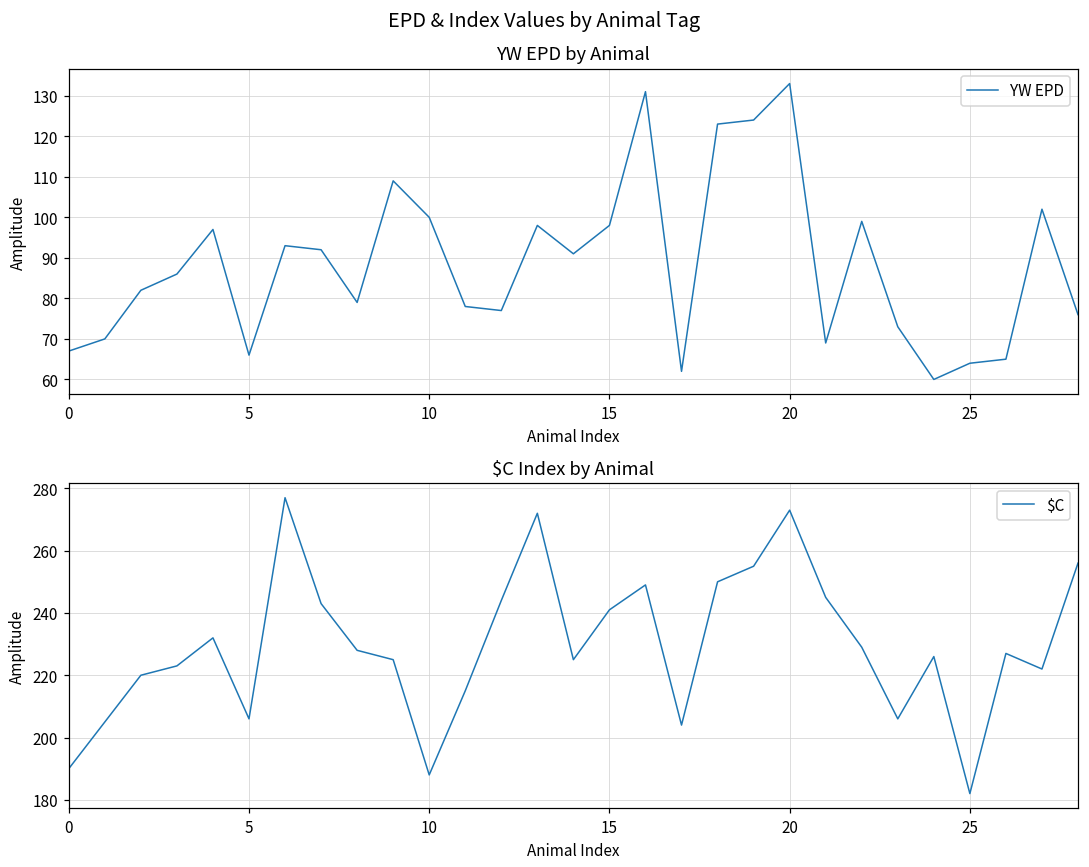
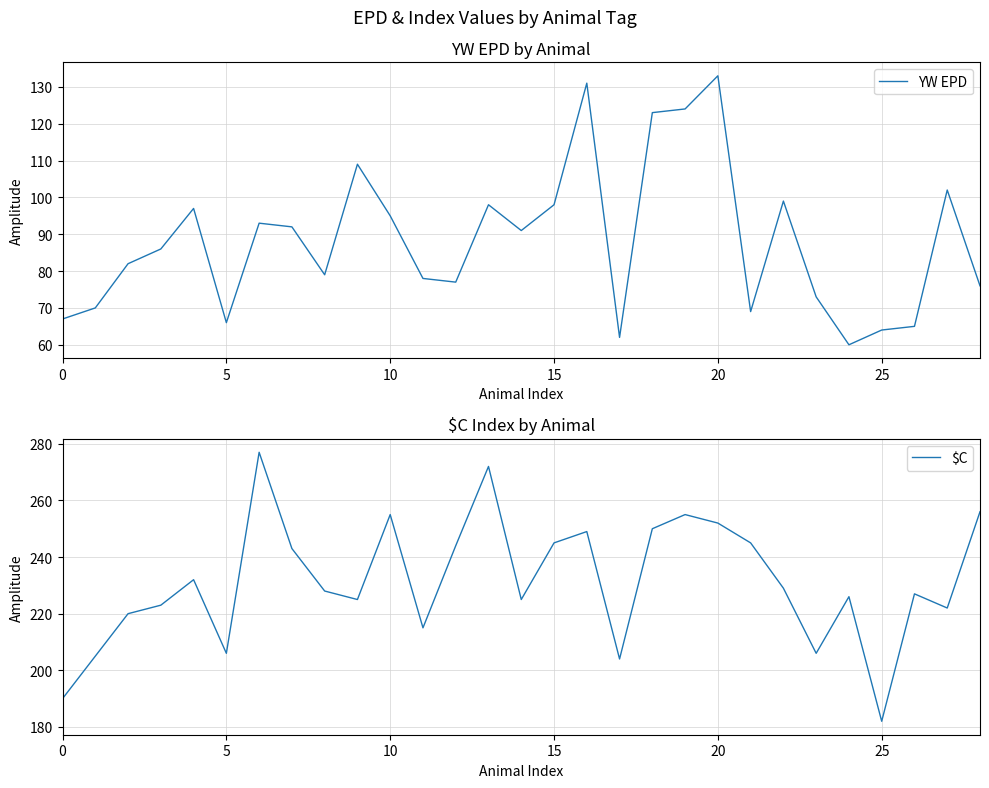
  {
    "YW EPD by Animal": {
      "0": 67,
      "5": 66,
-     "10": 100,
+     "10": 95,
      "15": 98,
      "20": 133,
      "25": 64
    },
    "$C Index by Animal": {
      "0": 190,
      "5": 206,
-     "10": 188,
-     "15": 241,
-     "20": 273,
+     "10": 255,
+     "15": 245,
+     "20": 252,
      "25": 182
    }
  }
